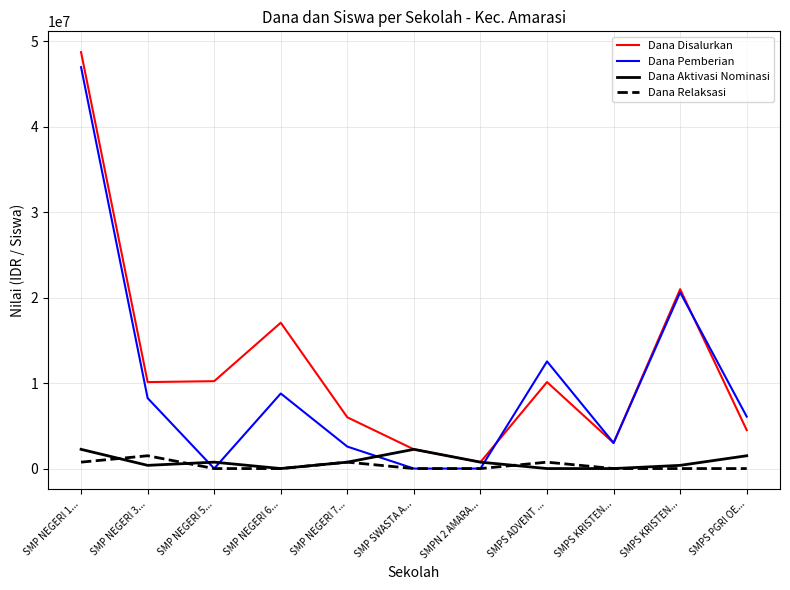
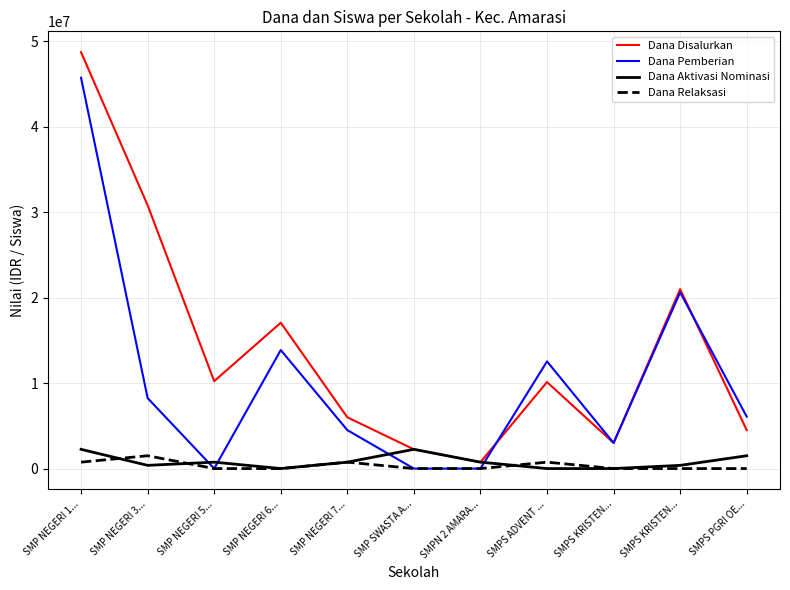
  {
    "Dana Disalurkan": {
      "SMP NEGERI 1...": 49000000,
-     "SMP NEGERI 3...": 10000000,
+     "SMP NEGERI 3...": 31000000,
      "SMP NEGERI 5...": 10000000,
      "SMP NEGERI 6...": 17000000,
      "SMP NEGERI 7...": 6000000,
      "SMPS ADVENT ...": 10000000,
      "SMPS PGRI OE...": 5000000
    },
    "Dana Pemberian": {
-     "SMP NEGERI 1...": 47000000,
+     "SMP NEGERI 1...": 46000000,
      "SMP NEGERI 3...": 8000000,
-     "SMP NEGERI 6...": 9000000,
-     "SMP NEGERI 7...": 3000000,
+     "SMP NEGERI 6...": 14000000,
+     "SMP NEGERI 7...": 5000000,
      "SMPS ADVENT ...": 13000000,
      "SMPS PGRI OE...": 6000000
    }
  }
